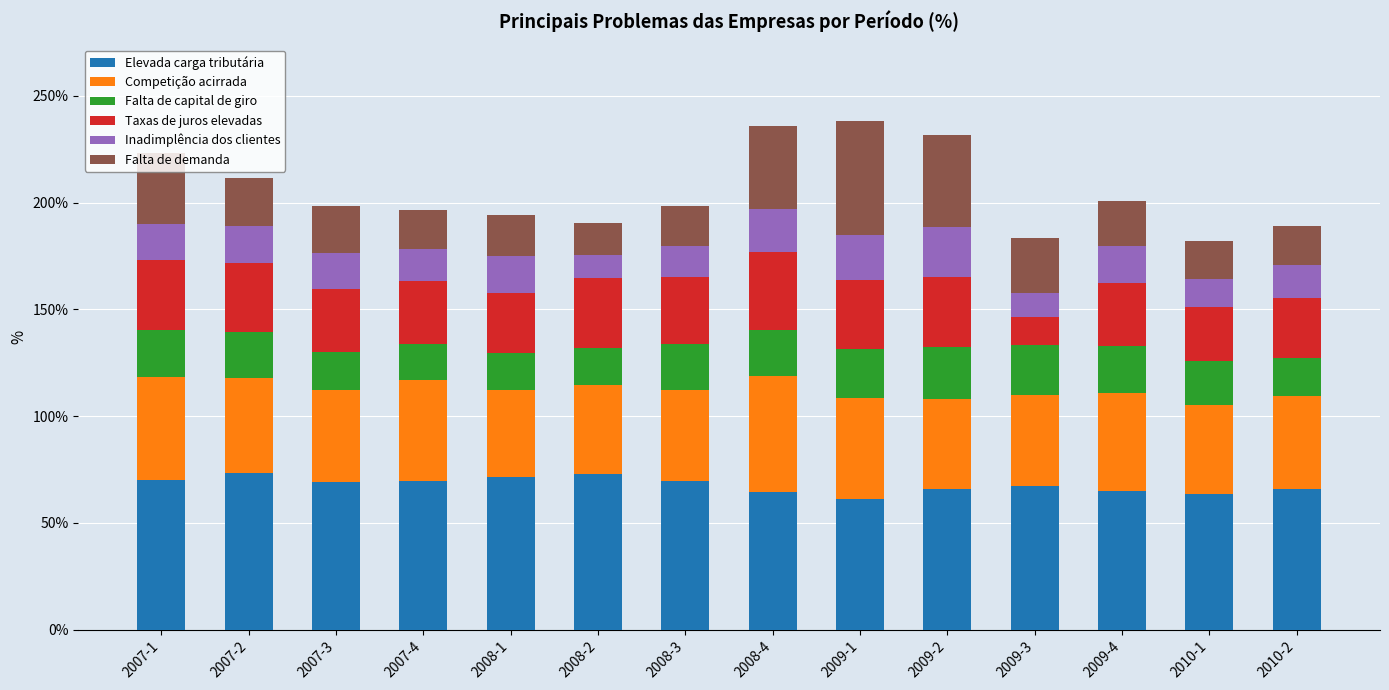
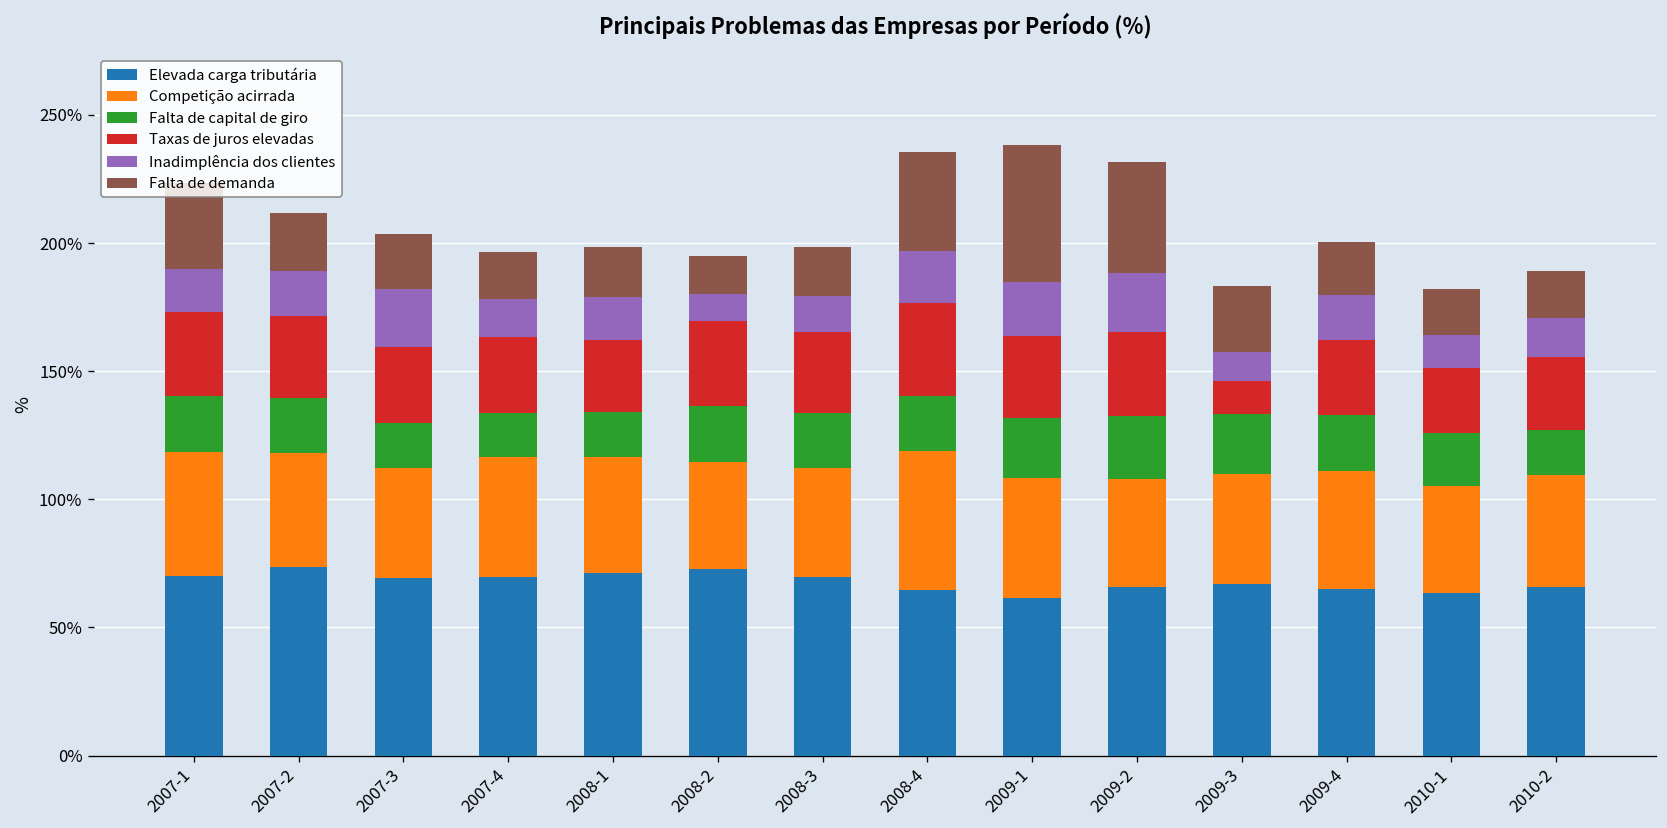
  {
    "Elevada carga tributária": {
      "2007-1": "70%",
      "2007-2": "73%",
      "2007-3": "69%",
      "2007-4": "70%",
      "2008-1": "71%",
      "2008-2": "73%",
      "2008-3": "70%",
      "2008-4": "65%",
      "2009-1": "61%",
      "2009-2": "66%",
      "2009-3": "67%",
      "2009-4": "65%",
      "2010-1": "63%",
      "2010-2": "66%"
    },
    "Competição acirrada": {
      "2007-1": "49%",
      "2007-2": "44%",
      "2007-3": "43%",
      "2007-4": "47%",
-     "2008-1": "41%",
+     "2008-1": "45%",
      "2008-2": "42%",
      "2008-3": "43%",
      "2008-4": "54%",
      "2009-1": "47%",
      "2009-2": "42%",
      "2009-3": "43%",
      "2009-4": "46%",
      "2010-1": "42%",
      "2010-2": "43%"
    },
    "Falta de capital de giro": {
      "2007-1": "22%",
      "2007-2": "22%",
      "2007-3": "17%",
      "2007-4": "17%",
      "2008-1": "18%",
-     "2008-2": "17%",
+     "2008-2": "22%",
      "2008-3": "21%",
      "2008-4": "22%",
      "2009-1": "23%",
      "2009-2": "25%",
      "2009-3": "23%",
      "2009-4": "22%",
      "2010-1": "21%",
      "2010-2": "18%"
    },
    "Taxas de juros elevadas": {
      "2007-1": "33%",
      "2007-2": "32%",
      "2007-3": "30%",
      "2007-4": "29%",
      "2008-1": "28%",
      "2008-2": "33%",
      "2008-3": "32%",
      "2008-4": "36%",
      "2009-1": "32%",
      "2009-2": "33%",
      "2009-3": "13%",
      "2009-4": "30%",
      "2010-1": "25%",
      "2010-2": "28%"
    },
    "Inadimplência dos clientes": {
      "2007-1": "17%",
      "2007-2": "18%",
-     "2007-3": "17%",
+     "2007-3": "22%",
      "2007-4": "15%",
      "2008-1": "17%",
      "2008-2": "11%",
      "2008-3": "14%",
      "2008-4": "20%",
      "2009-1": "21%",
      "2009-2": "23%",
      "2009-3": "11%",
      "2009-4": "18%",
      "2010-1": "13%",
      "2010-2": "15%"
    },
    "Falta de demanda": {
      "2007-2": "23%",
      "2007-3": "22%",
      "2007-4": "18%",
      "2008-1": "19%",
      "2008-2": "15%",
      "2008-3": "19%",
      "2008-4": "39%",
      "2009-1": "53%",
      "2009-2": "43%",
      "2009-3": "26%",
      "2009-4": "21%",
      "2010-1": "18%",
      "2010-2": "18%"
    }
  }
